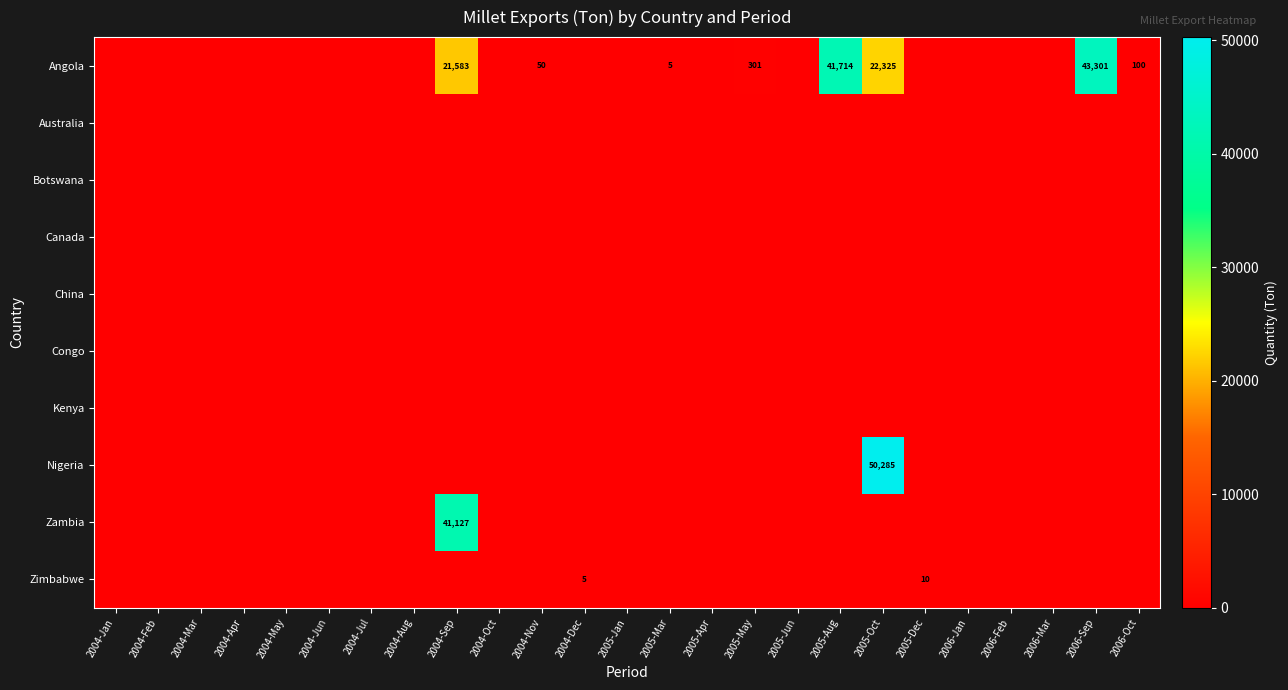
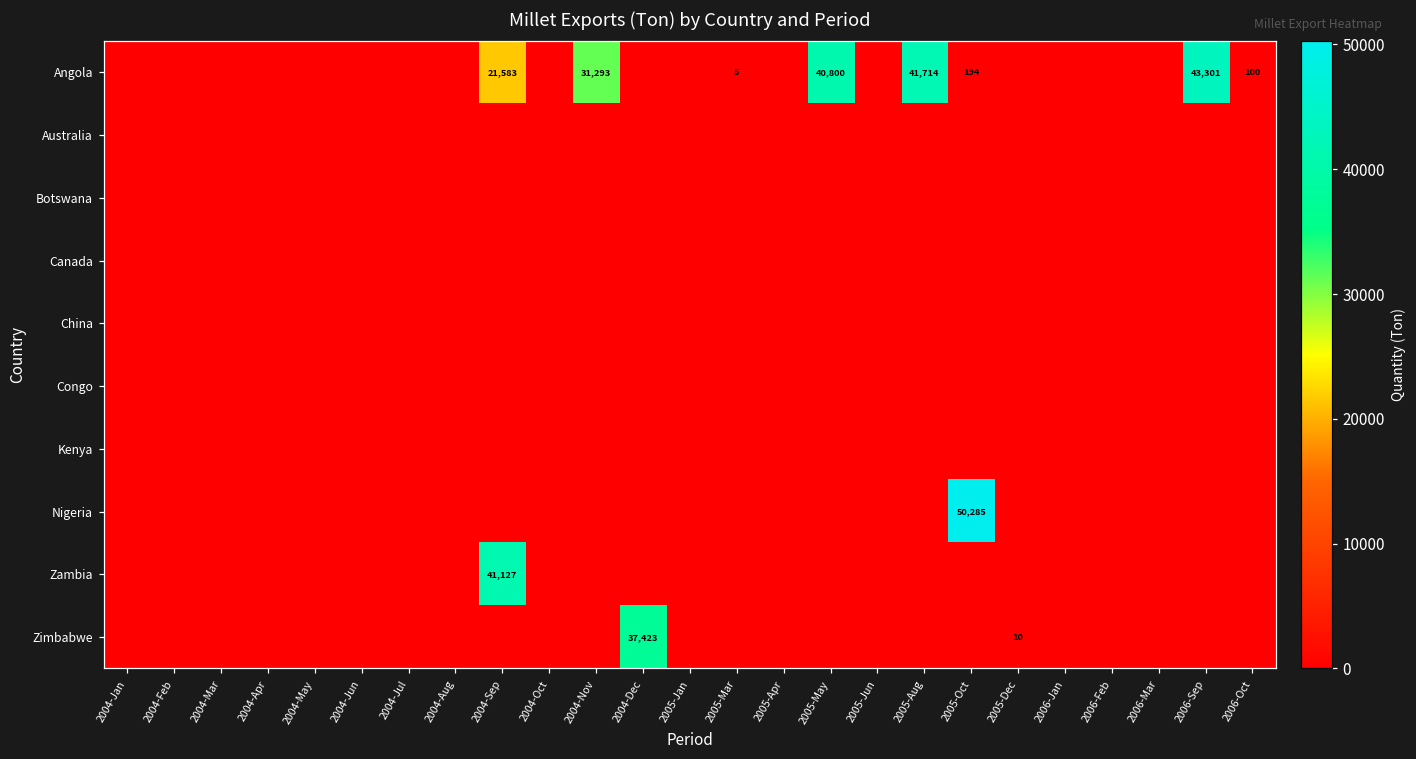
  {
    "Angola": {
      "2004-Sep": "21,583",
-     "2004-Nov": "50",
+     "2004-Nov": "31,293",
      "2005-Mar": "5",
-     "2005-May": "301",
+     "2005-May": "40,800",
      "2005-Aug": "41,714",
-     "2005-Oct": "22,325",
+     "2005-Oct": "194",
      "2006-Sep": "43,301",
      "2006-Oct": "100"
    },
    "Nigeria": {
      "2005-Oct": "50,285"
    },
    "Zambia": {
      "2004-Sep": "41,127"
    },
    "Zimbabwe": {
-     "2004-Dec": "5",
+     "2004-Dec": "37,423",
      "2005-Dec": "10"
    }
  }
